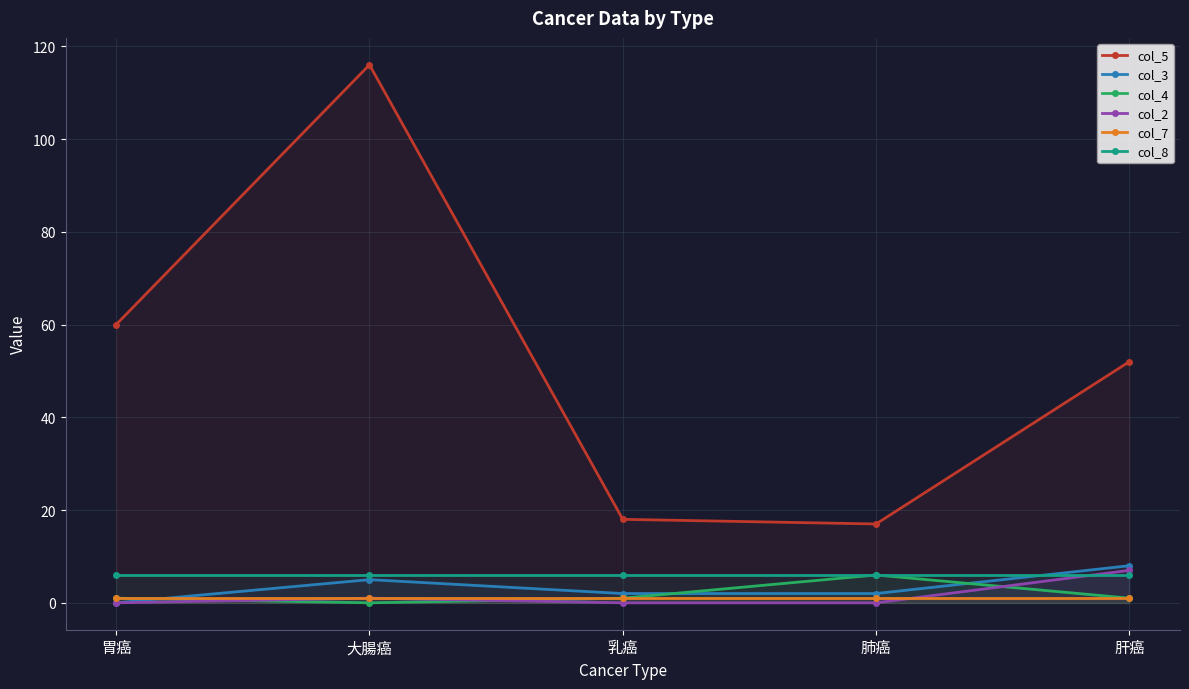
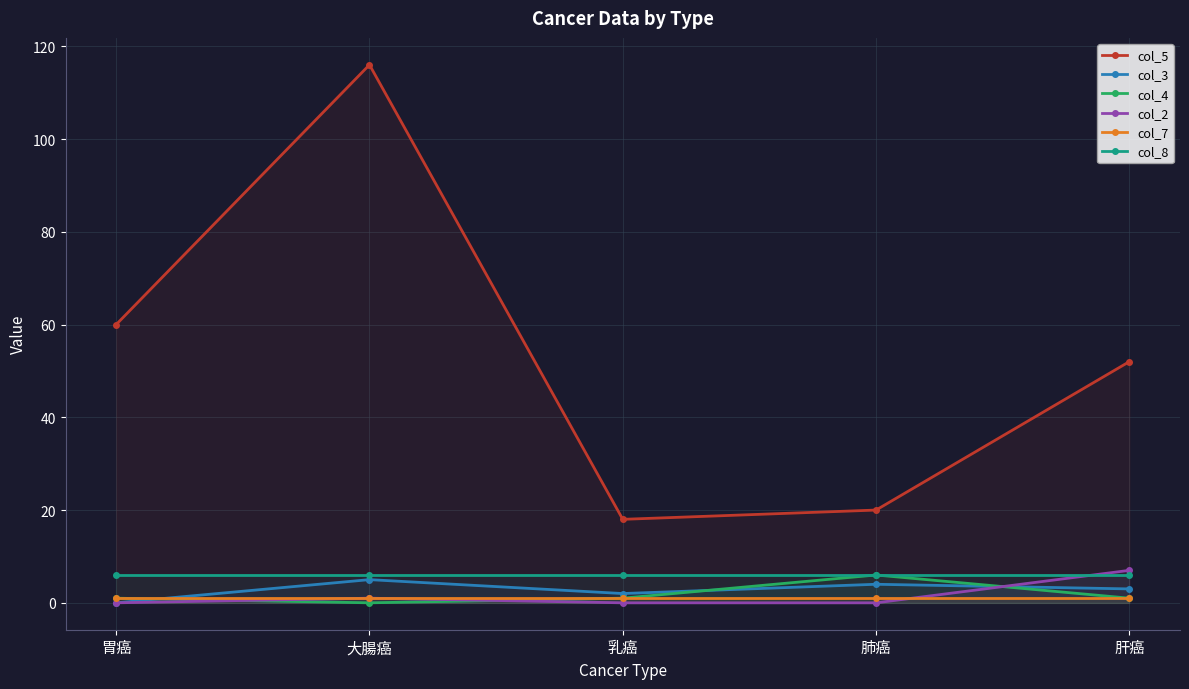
  {
    "col_5": {
      "胃癌": 60,
      "大腸癌": 116,
      "乳癌": 18,
-     "肺癌": 17,
+     "肺癌": 20,
      "肝癌": 52
    },
    "col_3": {
      "大腸癌": 5,
      "乳癌": 2,
-     "肺癌": 2,
-     "肝癌": 8
+     "肺癌": 4,
+     "肝癌": 3
    },
    "col_2": {
      "乳癌": 0,
      "肺癌": 0,
      "肝癌": 7
    },
    "col_7": {
      "肺癌": 1
    }
  }
